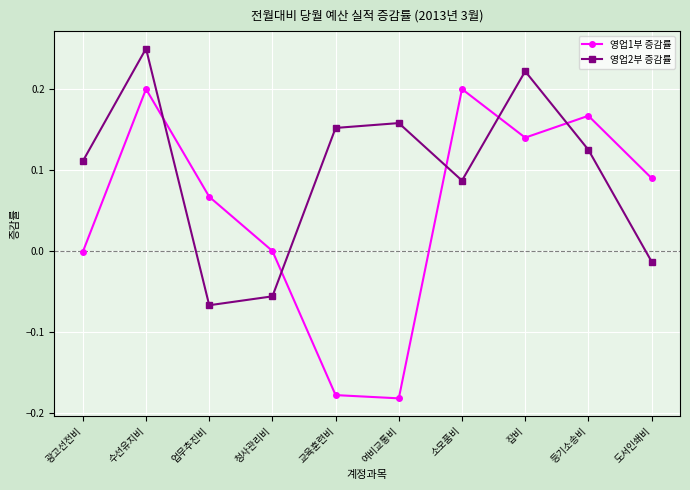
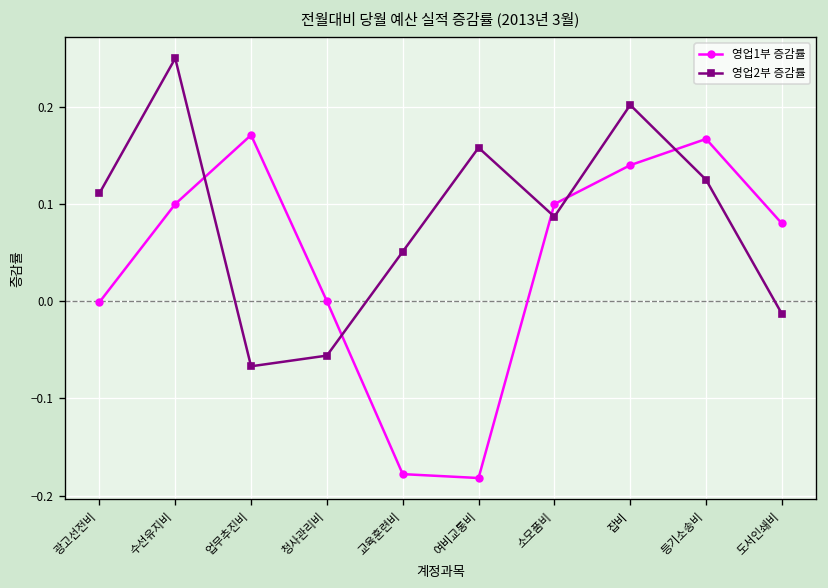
  {
    "영업1부 증감률": {
      "광고선전비": 0.00,
-     "수선유지비": 0.2,
-     "업무추진비": 0.07,
+     "수선유지비": 0.1,
+     "업무추진비": 0.17,
      "청사관리비": 0.00,
      "교육훈련비": -0.18,
      "여비교통비": -0.18,
-     "소모품비": 0.2,
+     "소모품비": 0.1,
      "잡비": 0.14,
      "등기소송비": 0.17,
-     "도서인쇄비": 0.09
+     "도서인쇄비": 0.08
    },
    "영업2부 증감률": {
      "광고선전비": 0.11,
      "수선유지비": 0.25,
      "업무추진비": -0.07,
      "청사관리비": -0.06,
-     "교육훈련비": 0.15,
+     "교육훈련비": 0.05,
      "여비교통비": 0.16,
      "소모품비": 0.09,
-     "잡비": 0.22,
+     "잡비": 0.20,
      "등기소송비": 0.13,
      "도서인쇄비": -0.01
    }
  }
